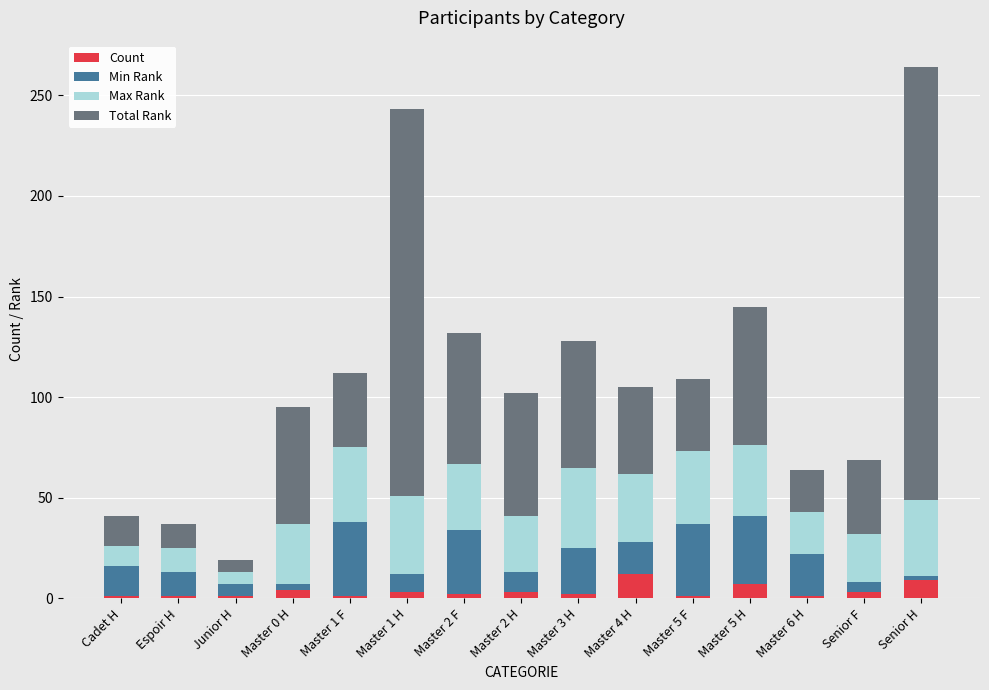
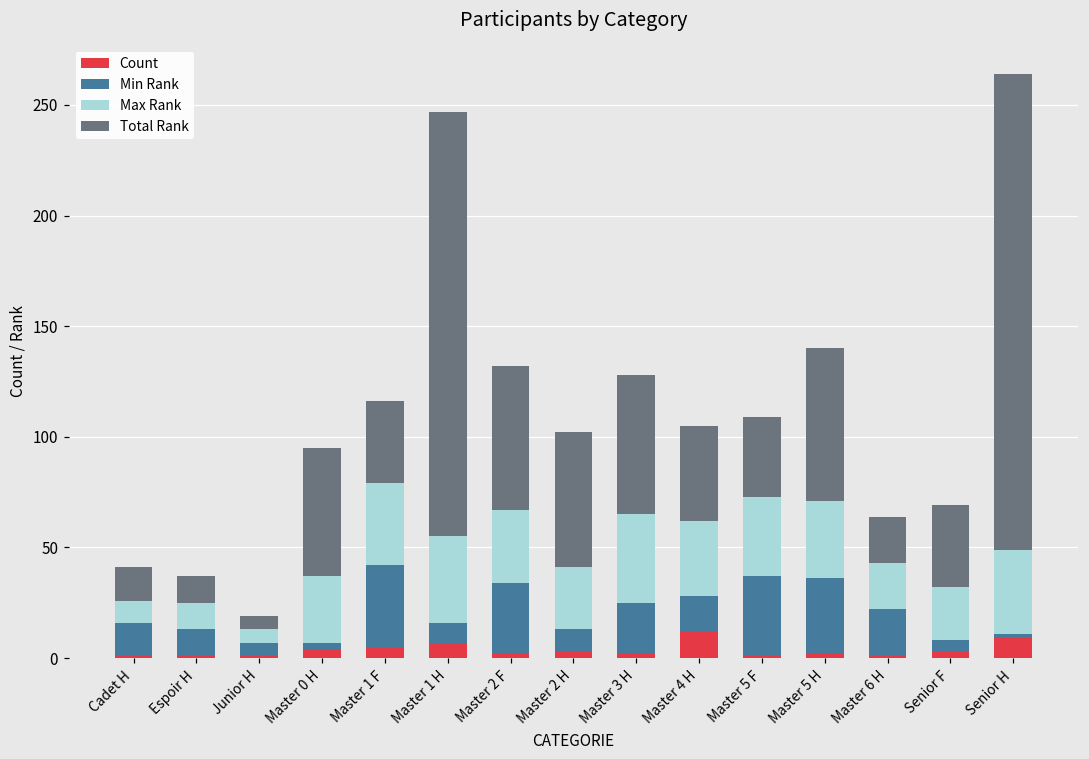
  {
    "Count": {
      "Master 0 H": 4,
-     "Master 1 F": 1,
-     "Master 1 H": 3,
+     "Master 1 F": 5,
+     "Master 1 H": 7,
      "Master 2 F": 2,
      "Master 2 H": 3,
      "Master 3 H": 2,
      "Master 4 H": 12,
-     "Master 5 H": 7,
+     "Master 5 H": 2,
      "Senior F": 3,
      "Senior H": 9
    },
    "Max Rank": {
      "Cadet H": 10,
      "Espoir H": 12,
      "Junior H": 6,
      "Master 0 H": 30,
      "Master 1 F": 37,
      "Master 1 H": 39,
      "Master 2 F": 33,
      "Master 2 H": 28,
      "Master 3 H": 40,
      "Master 4 H": 34,
      "Master 5 F": 36,
      "Master 5 H": 35,
      "Master 6 H": 21,
      "Senior F": 24,
      "Senior H": 38
    }
  }
